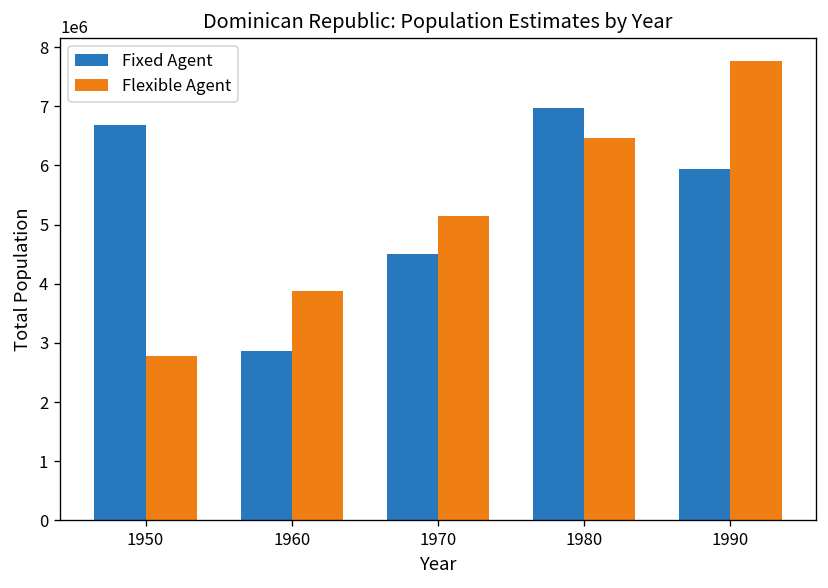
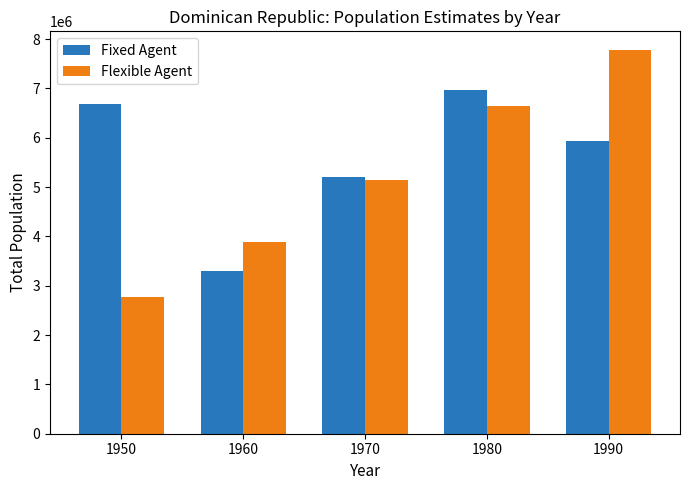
  {
    "Fixed Agent": {
      "1950": 6700000,
-     "1960": 2900000,
-     "1970": 4500000,
+     "1960": 3300000,
+     "1970": 5200000,
      "1980": 7000000,
      "1990": 5900000
    },
    "Flexible Agent": {
      "1950": 2800000,
      "1960": 3900000,
      "1970": 5100000,
-     "1980": 6500000,
+     "1980": 6700000,
      "1990": 7800000
    }
  }
